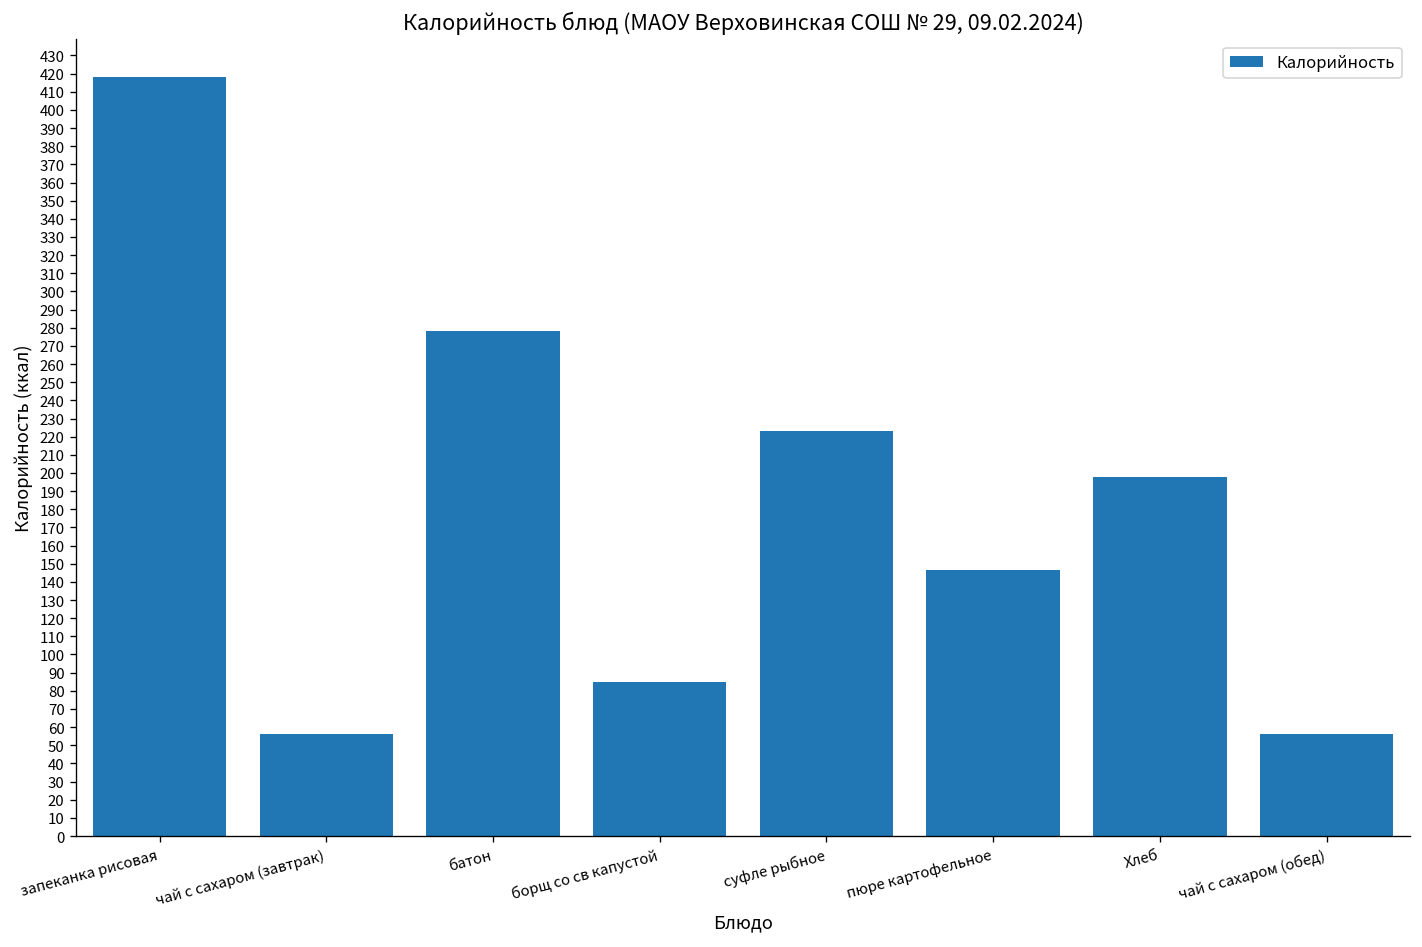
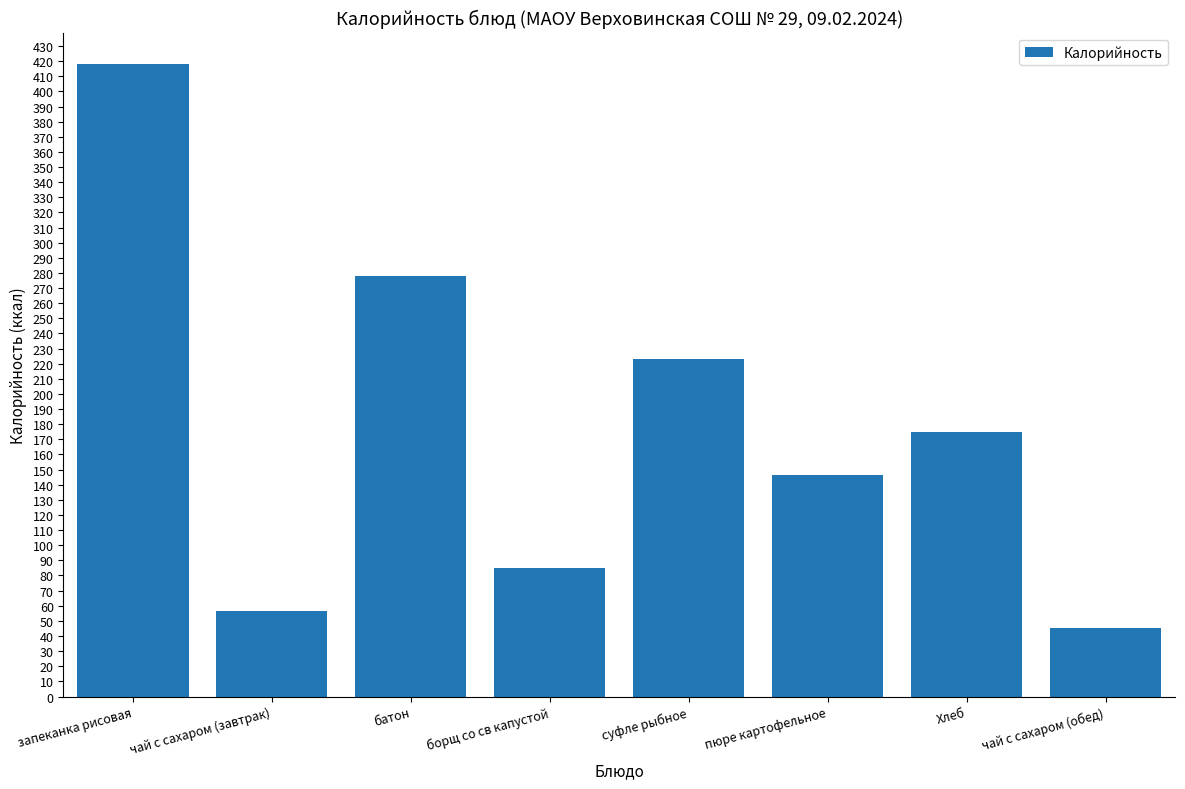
  {
    "запеканка рисовая": 418,
    "чай с сахаром (завтрак)": 56,
    "батон": 278,
    "борщ со св капустой": 85,
    "суфле рыбное": 223,
    "пюре картофельное": 146,
-   "Хлеб": 198,
-   "чай с сахаром (обед)": 56
+   "Хлеб": 175,
+   "чай с сахаром (обед)": 45
  }
